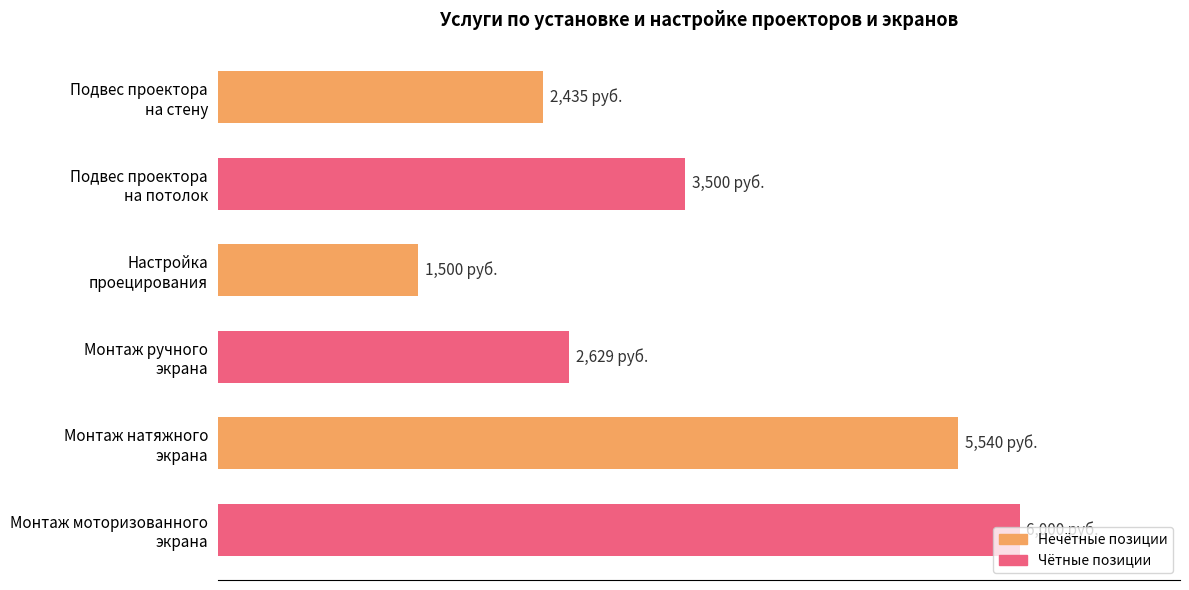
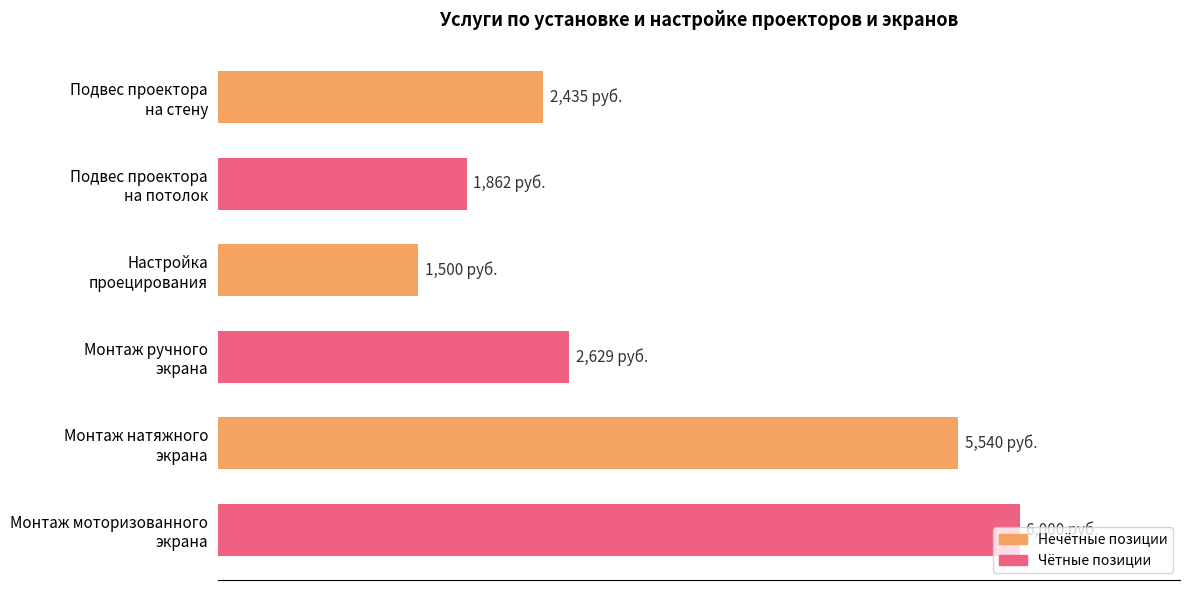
  {
    "Подвес проектора на стену": "2,435",
-   "Подвес проектора на потолок": "3,500",
+   "Подвес проектора на потолок": "1,862",
    "Настройка проецирования": "1,500",
    "Монтаж ручного экрана": "2,629",
    "Монтаж натяжного экрана": "5,540"
  }
